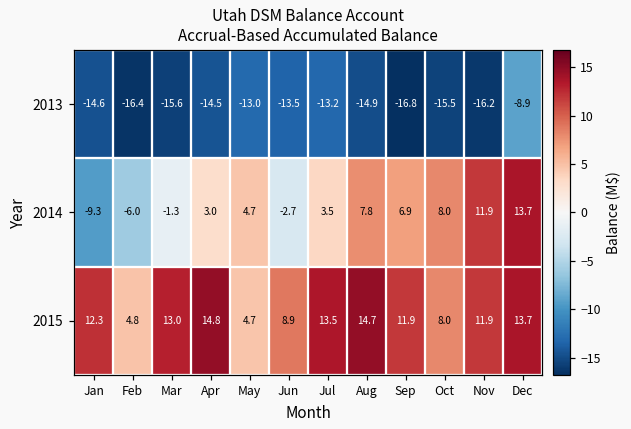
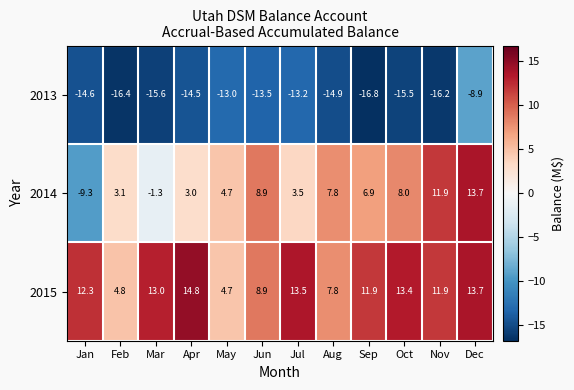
  {
    "2013": {
      "Jan": -14.6,
      "Feb": -16.4,
      "Mar": -15.6,
      "Apr": -14.5,
      "May": -13.0,
      "Jun": -13.5,
      "Jul": -13.2,
      "Aug": -14.9,
      "Sep": -16.8,
      "Oct": -15.5,
      "Nov": -16.2,
      "Dec": -8.9
    },
    "2014": {
      "Jan": -9.3,
-     "Feb": -6.0,
+     "Feb": 3.1,
      "Mar": -1.3,
      "Apr": 3.0,
      "May": 4.7,
-     "Jun": -2.7,
+     "Jun": 8.9,
      "Jul": 3.5,
      "Aug": 7.8,
      "Sep": 6.9,
      "Oct": 8.0,
      "Nov": 11.9,
      "Dec": 13.7
    },
    "2015": {
      "Jan": 12.3,
      "Feb": 4.8,
      "Mar": 13.0,
      "Apr": 14.8,
      "May": 4.7,
      "Jun": 8.9,
      "Jul": 13.5,
-     "Aug": 14.7,
+     "Aug": 7.8,
      "Sep": 11.9,
-     "Oct": 8.0,
+     "Oct": 13.4,
      "Nov": 11.9,
      "Dec": 13.7
    }
  }
